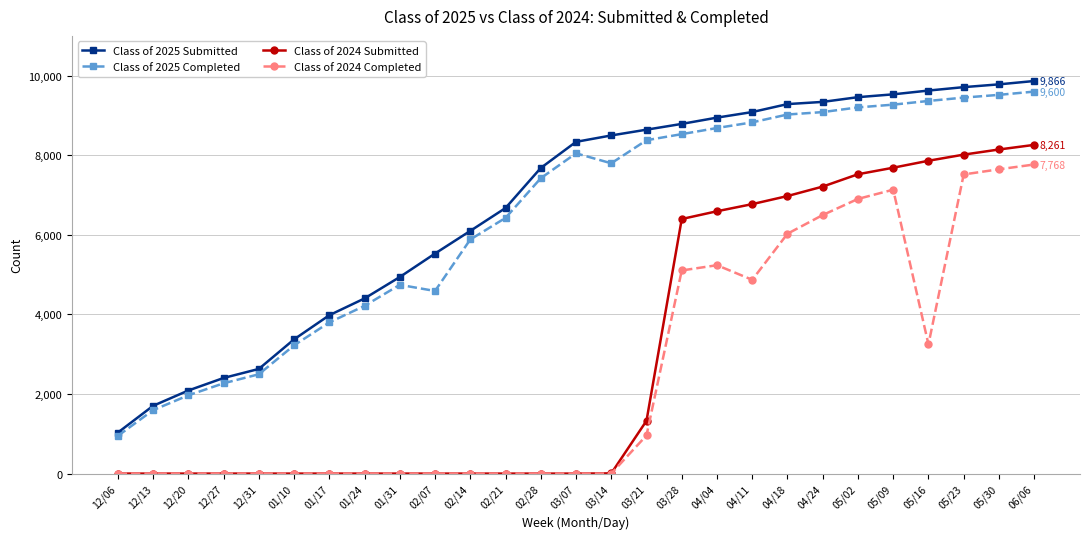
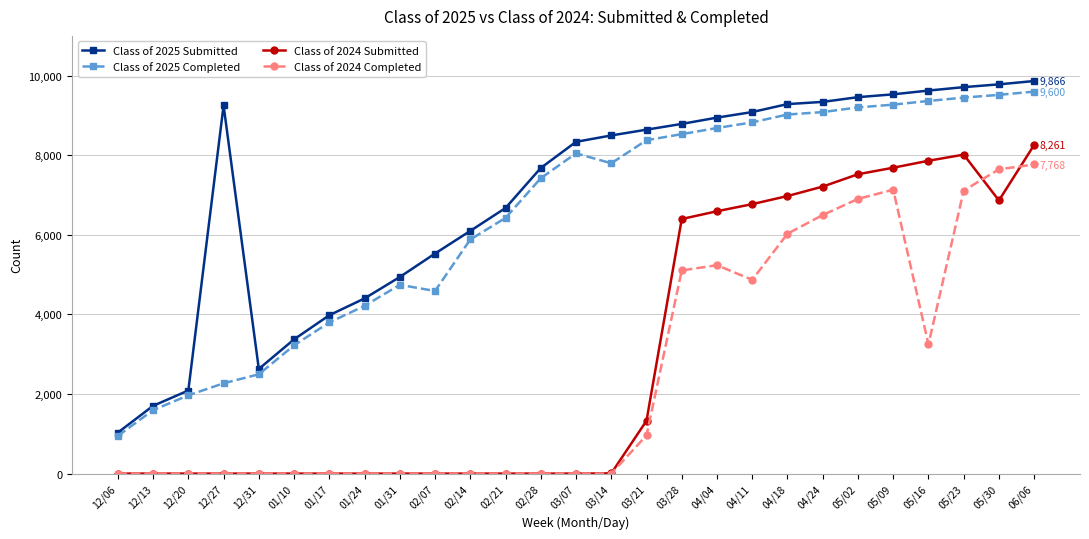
  {
    "Class of 2025 Submitted": {
      "12/06": "1,000",
      "12/13": "1,700",
      "12/20": "2,100",
-     "12/27": "2,400",
+     "12/27": "9,300",
      "12/31": "2,600",
      "01/10": "3,400",
      "01/17": "4,000",
      "01/24": "4,400",
      "01/31": "4,900",
      "02/07": "5,500",
      "02/14": "6,100",
      "02/21": "6,700",
      "02/28": "7,700",
      "03/07": "8,300",
      "03/14": "8,500",
      "03/21": "8,600",
      "03/28": "8,800",
      "04/04": "8,900",
      "04/11": "9,100",
      "04/18": "9,300",
      "04/24": "9,300",
      "05/02": "9,500",
      "05/09": "9,500",
      "05/16": "9,600",
      "05/23": "9,700",
      "05/30": "9,800"
    },
    "Class of 2025 Completed": {
      "06/06": "9,600"
    },
    "Class of 2024 Submitted": {
      "03/21": "1,300",
      "03/28": "6,400",
      "04/04": "6,600",
      "04/11": "6,800",
      "04/18": "7,000",
      "04/24": "7,200",
      "05/02": "7,500",
      "05/09": "7,700",
      "05/16": "7,900",
      "05/23": "8,000",
-     "05/30": "8,100"
+     "05/30": "6,900"
    },
    "Class of 2024 Completed": {
      "03/21": "1,000",
      "03/28": "5,100",
      "04/04": "5,200",
      "04/11": "4,900",
      "04/18": "6,000",
      "04/24": "6,500",
      "05/02": "6,900",
      "05/09": "7,100",
      "05/16": "3,200",
-     "05/23": "7,500",
+     "05/23": "7,100",
      "05/30": "7,600"
    }
  }
